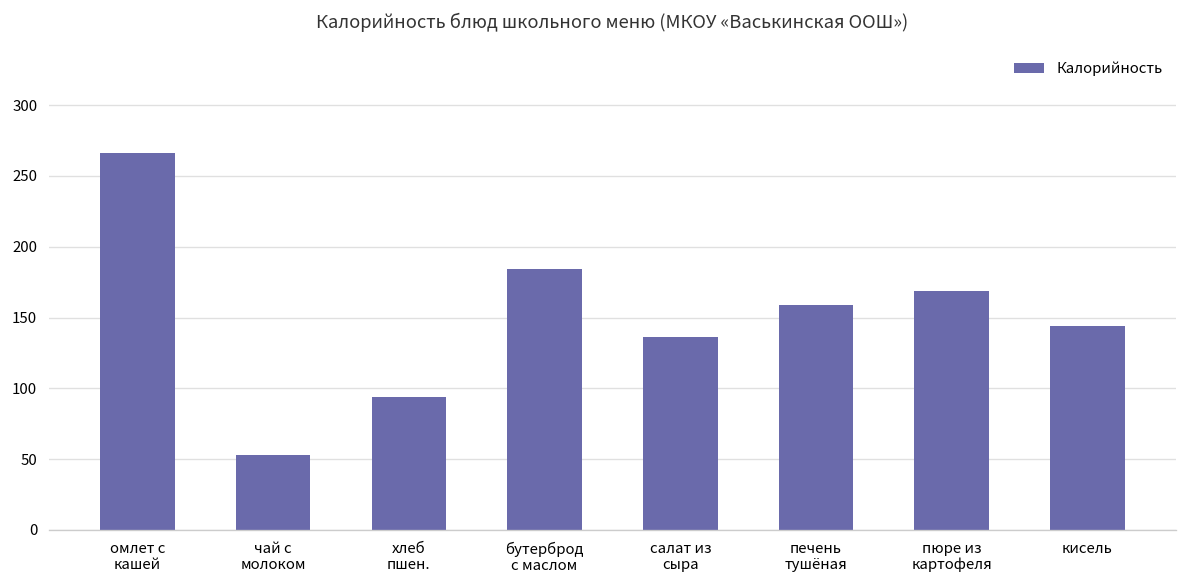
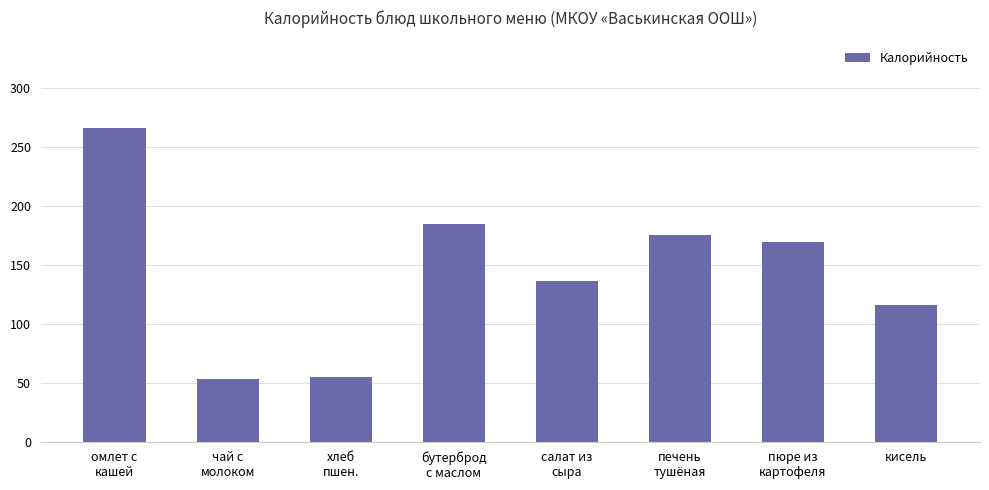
  {
    "омлет с кашей": 266,
    "чай с молоком": 53,
-   "хлеб пшен.": 94,
+   "хлеб пшен.": 55,
    "бутерброд с маслом": 184,
    "салат из сыра": 136,
-   "печень тушёная": 159,
+   "печень тушёная": 175,
    "пюре из картофеля": 169,
-   "кисель": 144
+   "кисель": 116
  }
